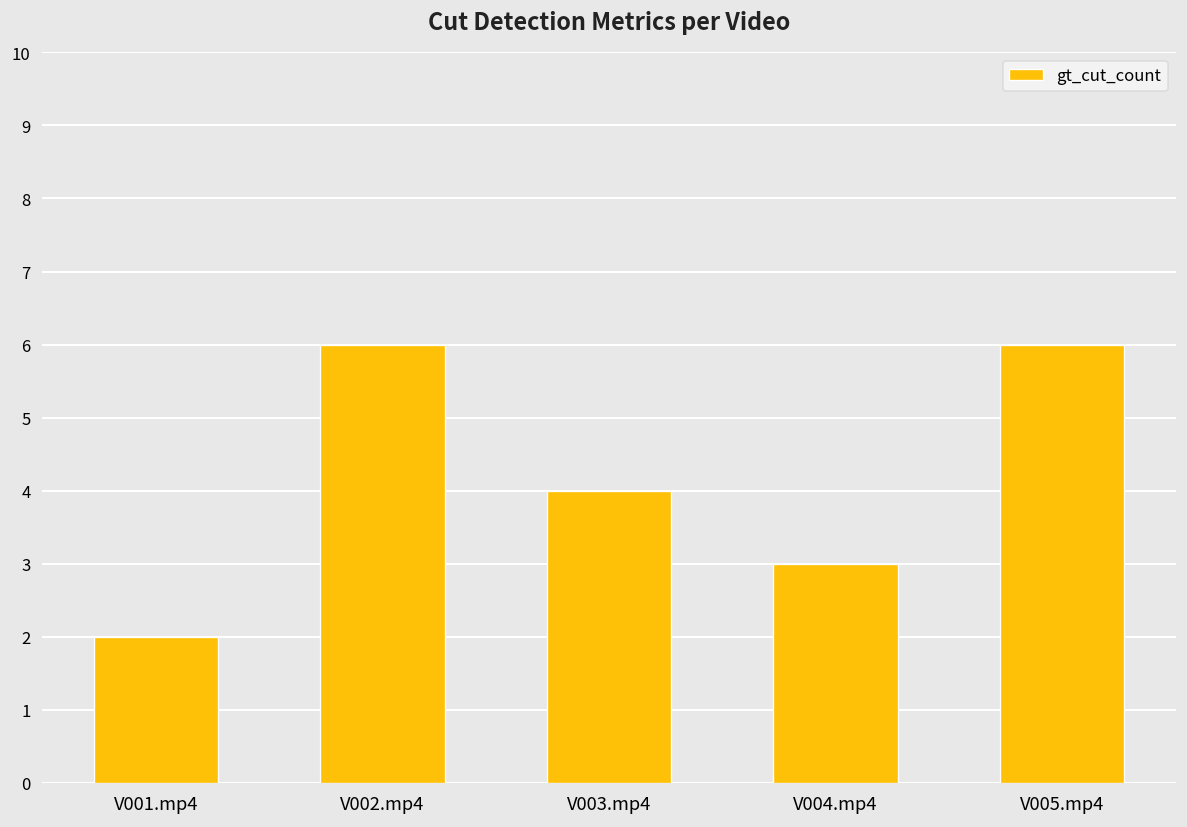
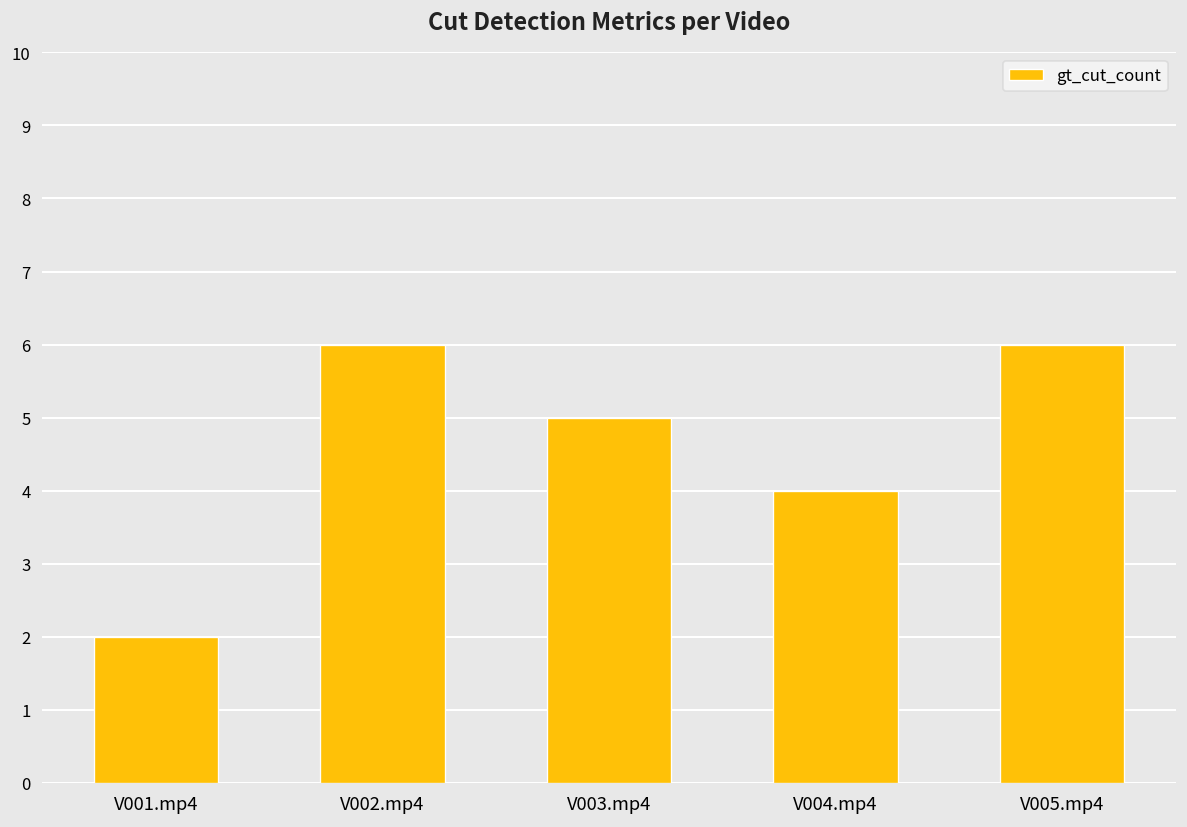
  {
    "V001.mp4": 2,
    "V002.mp4": 6,
-   "V003.mp4": 4,
-   "V004.mp4": 3,
+   "V003.mp4": 5,
+   "V004.mp4": 4,
    "V005.mp4": 6
  }
